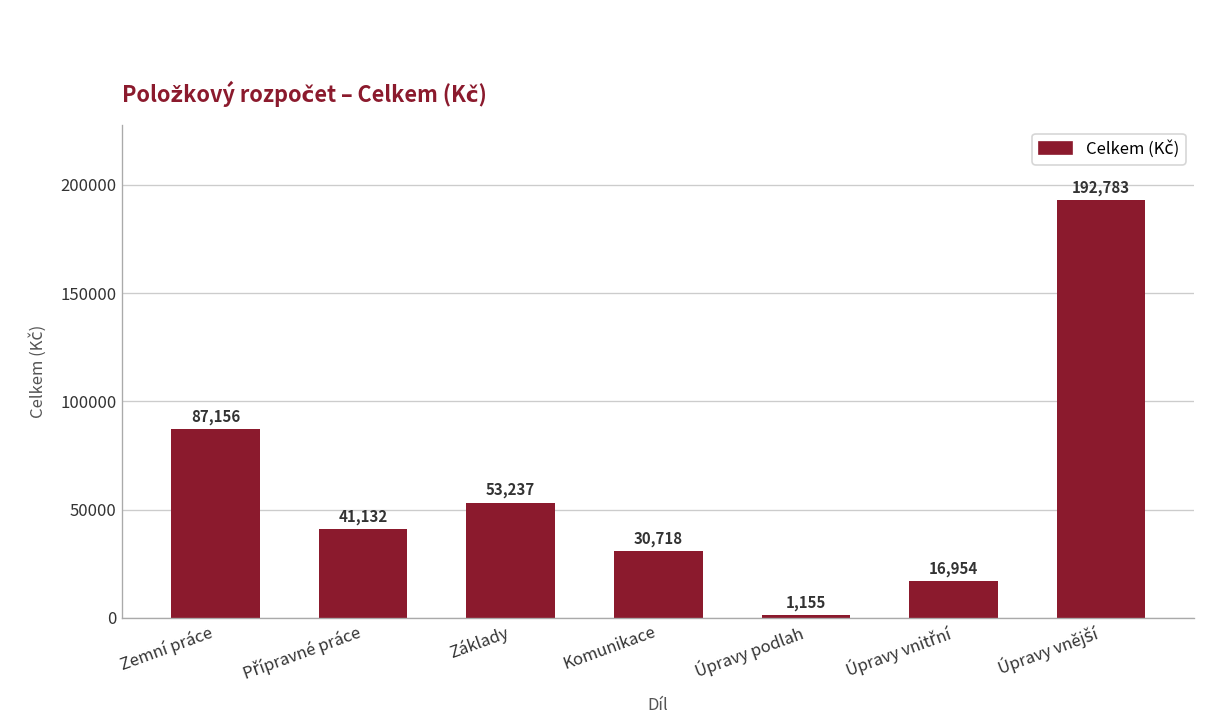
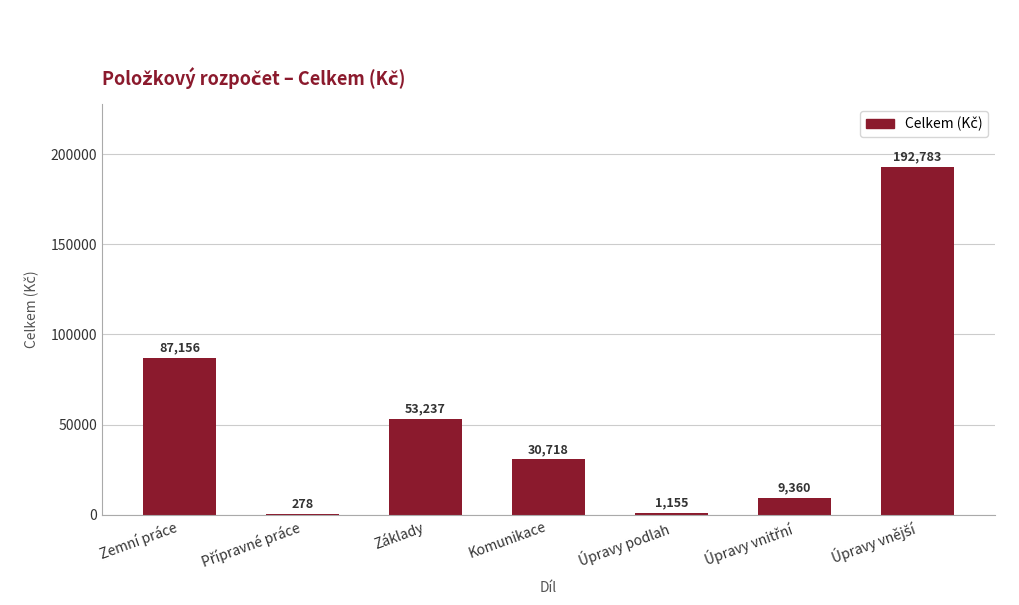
  {
    "Zemní práce": "87,156",
-   "Přípravné práce": "41,132",
+   "Přípravné práce": "278",
    "Základy": "53,237",
    "Komunikace": "30,718",
    "Úpravy podlah": "1,155",
-   "Úpravy vnitřní": "16,954",
+   "Úpravy vnitřní": "9,360",
    "Úpravy vnější": "192,783"
  }
